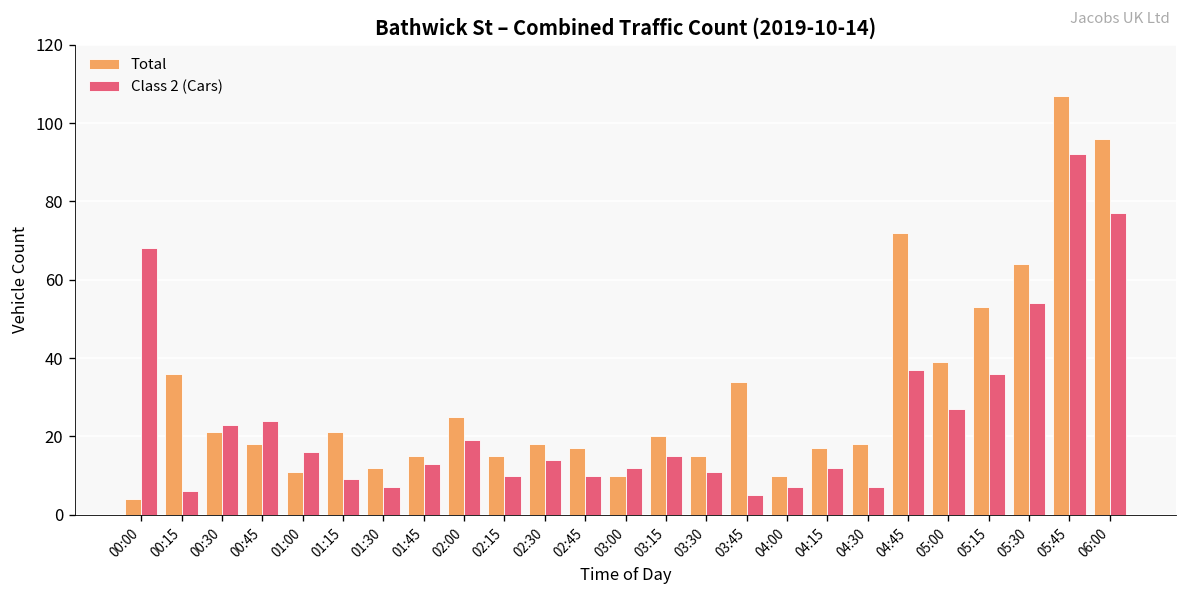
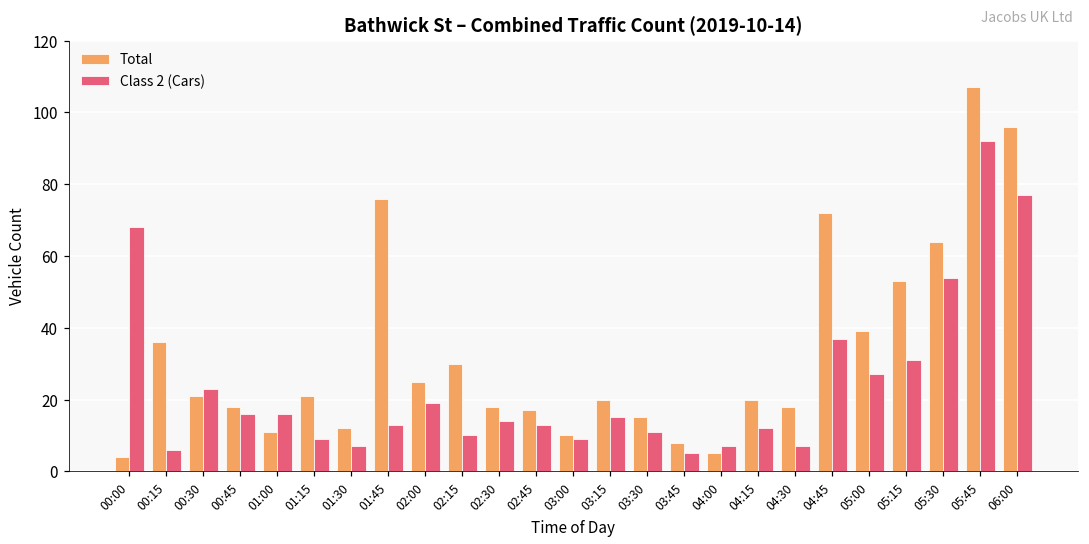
  {
    "Total": {
      "00:00": 4,
      "00:15": 36,
      "00:30": 21,
      "00:45": 18,
      "01:00": 11,
      "01:15": 21,
      "01:30": 12,
-     "01:45": 15,
+     "01:45": 76,
      "02:00": 25,
-     "02:15": 15,
+     "02:15": 30,
      "02:30": 18,
      "02:45": 17,
      "03:00": 10,
      "03:15": 20,
      "03:30": 15,
-     "03:45": 34,
-     "04:00": 10,
-     "04:15": 17,
+     "03:45": 8,
+     "04:00": 5,
+     "04:15": 20,
      "04:30": 18,
      "04:45": 72,
      "05:00": 39,
      "05:15": 53,
      "05:30": 64,
      "05:45": 107,
      "06:00": 96
    },
    "Class 2 (Cars)": {
      "00:00": 68,
      "00:15": 6,
      "00:30": 23,
-     "00:45": 24,
+     "00:45": 16,
      "01:00": 16,
      "01:15": 9,
      "01:30": 7,
      "01:45": 13,
      "02:00": 19,
      "02:15": 10,
      "02:30": 14,
-     "02:45": 10,
-     "03:00": 12,
+     "02:45": 13,
+     "03:00": 9,
      "03:15": 15,
      "03:30": 11,
      "03:45": 5,
      "04:00": 7,
      "04:15": 12,
      "04:30": 7,
      "04:45": 37,
      "05:00": 27,
-     "05:15": 36,
+     "05:15": 31,
      "05:30": 54,
      "05:45": 92,
      "06:00": 77
    }
  }
